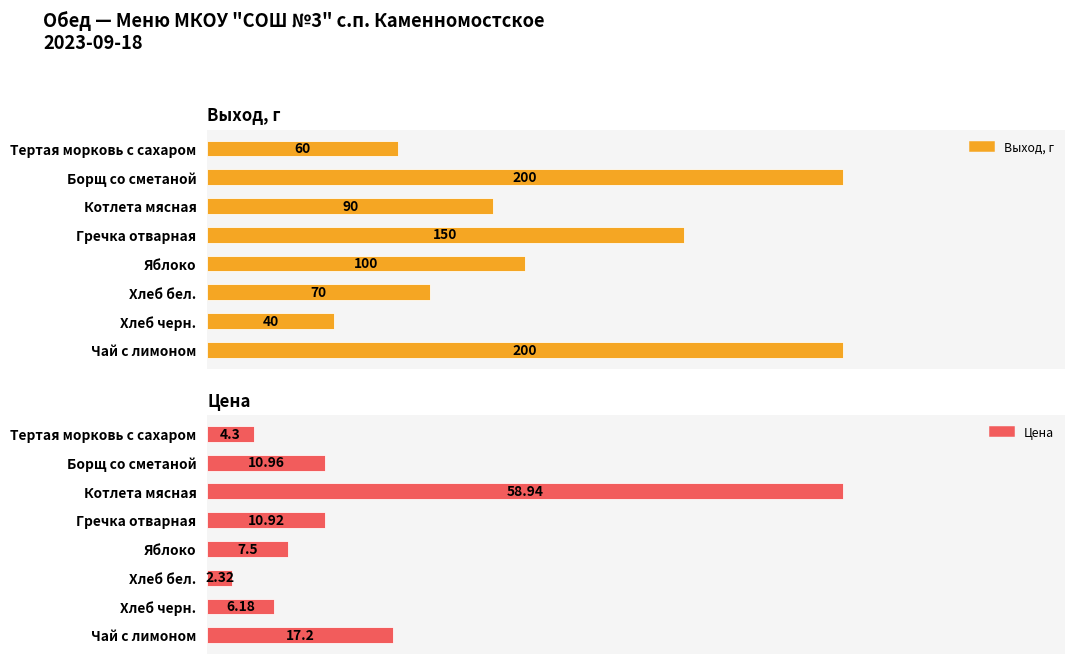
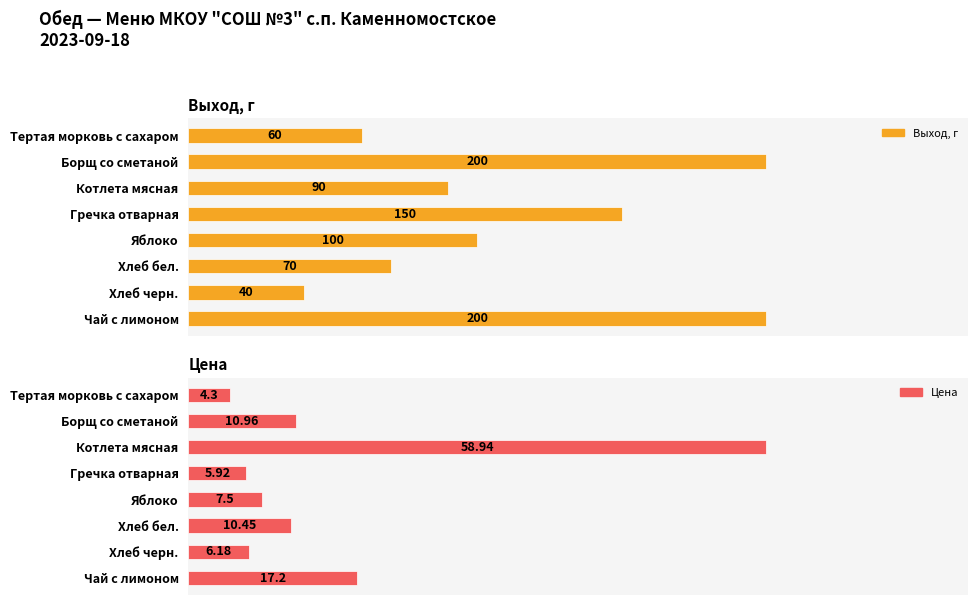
  {
    "Выход, г": {
      "Тертая морковь с сахаром": 60,
      "Борщ со сметаной": 200,
      "Котлета мясная": 90,
      "Гречка отварная": 150,
      "Яблоко": 100,
      "Хлеб бел.": 70,
      "Хлеб черн.": 40,
      "Чай с лимоном": 200
    },
    "Цена": {
      "Тертая морковь с сахаром": 4.3,
      "Борщ со сметаной": 10.96,
      "Котлета мясная": 58.94,
-     "Гречка отварная": 10.92,
+     "Гречка отварная": 5.92,
      "Яблоко": 7.5,
-     "Хлеб бел.": 2.32,
+     "Хлеб бел.": 10.45,
      "Хлеб черн.": 6.18,
      "Чай с лимоном": 17.2
    }
  }
